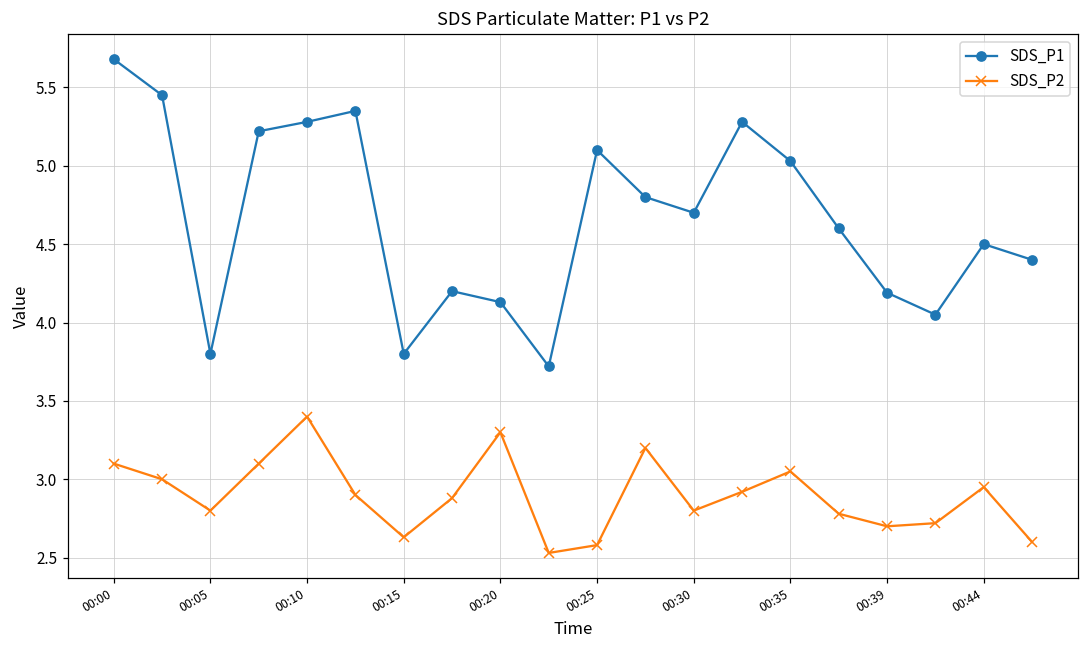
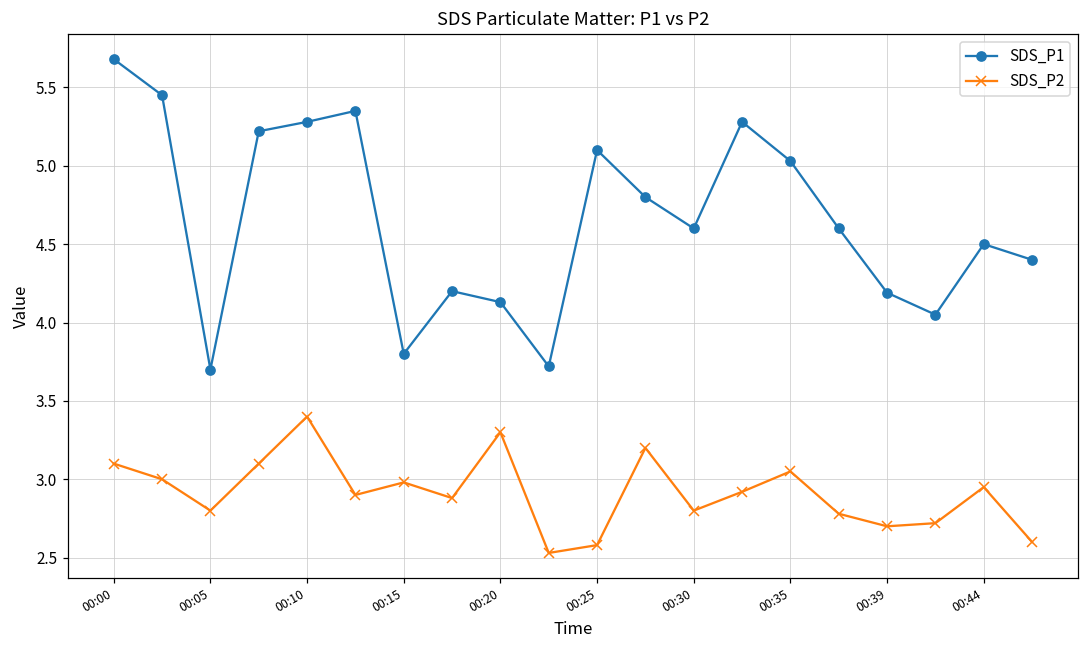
  {
    "SDS_P1": {
      "00:00": 5.68,
-     "00:05": 3.8,
+     "00:05": 3.7,
      "00:10": 5.28,
      "00:15": 3.8,
      "00:20": 4.13,
      "00:25": 5.1,
-     "00:30": 4.7,
+     "00:30": 4.6,
      "00:35": 5.03,
      "00:39": 4.2,
      "00:44": 4.5
    },
    "SDS_P2": {
      "00:00": 3.10,
      "00:05": 2.80,
      "00:10": 3.40,
-     "00:15": 2.63,
+     "00:15": 2.98,
      "00:20": 3.30,
      "00:25": 2.58,
      "00:30": 2.80,
      "00:35": 3.05,
      "00:39": 2.70,
      "00:44": 2.95
    }
  }
